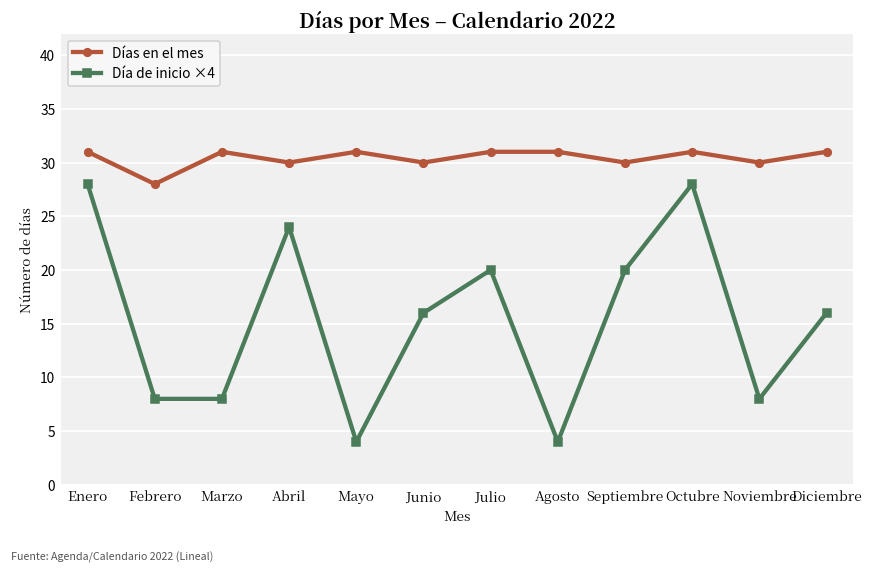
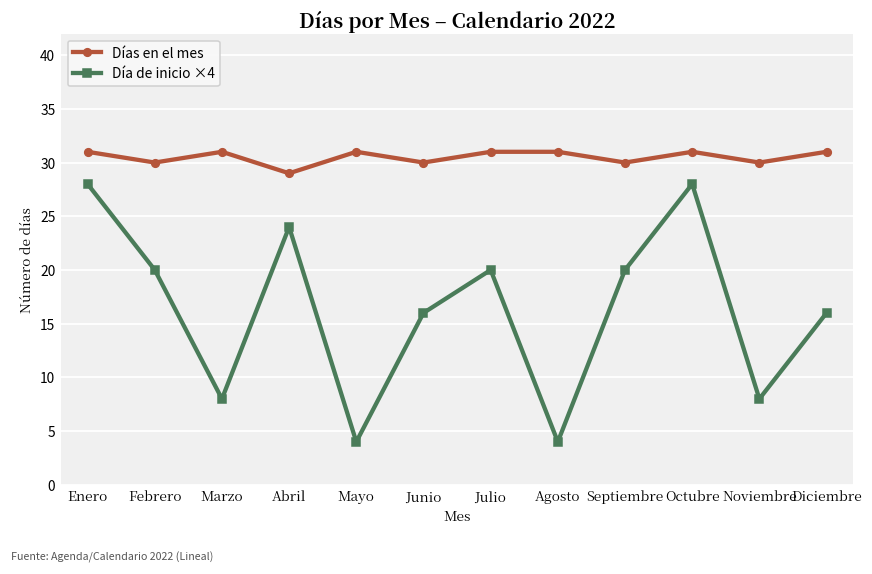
  {
    "Días en el mes": {
      "Enero": 31,
-     "Febrero": 28,
+     "Febrero": 30,
      "Marzo": 31,
-     "Abril": 30,
+     "Abril": 29,
      "Mayo": 31,
      "Junio": 30,
      "Julio": 31,
      "Agosto": 31,
      "Septiembre": 30,
      "Octubre": 31,
      "Noviembre": 30,
      "Diciembre": 31
    },
    "Día de inicio ×4": {
      "Enero": 28,
-     "Febrero": 8,
+     "Febrero": 20,
      "Marzo": 8,
      "Abril": 24,
      "Mayo": 4,
      "Junio": 16,
      "Julio": 20,
      "Agosto": 4,
      "Septiembre": 20,
      "Octubre": 28,
      "Noviembre": 8,
      "Diciembre": 16
    }
  }
